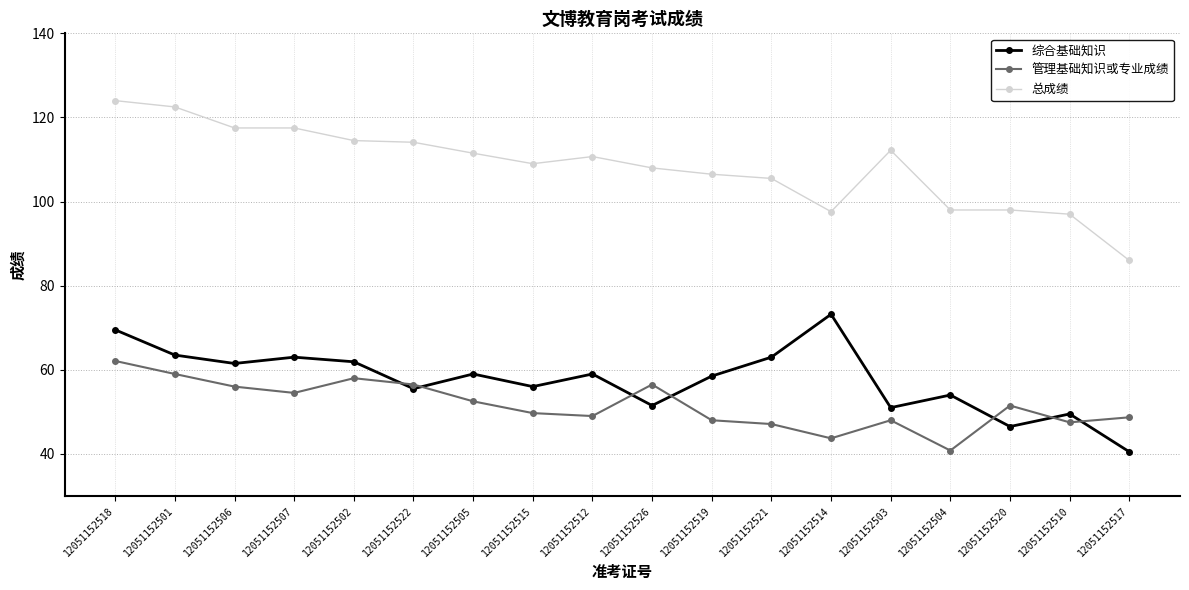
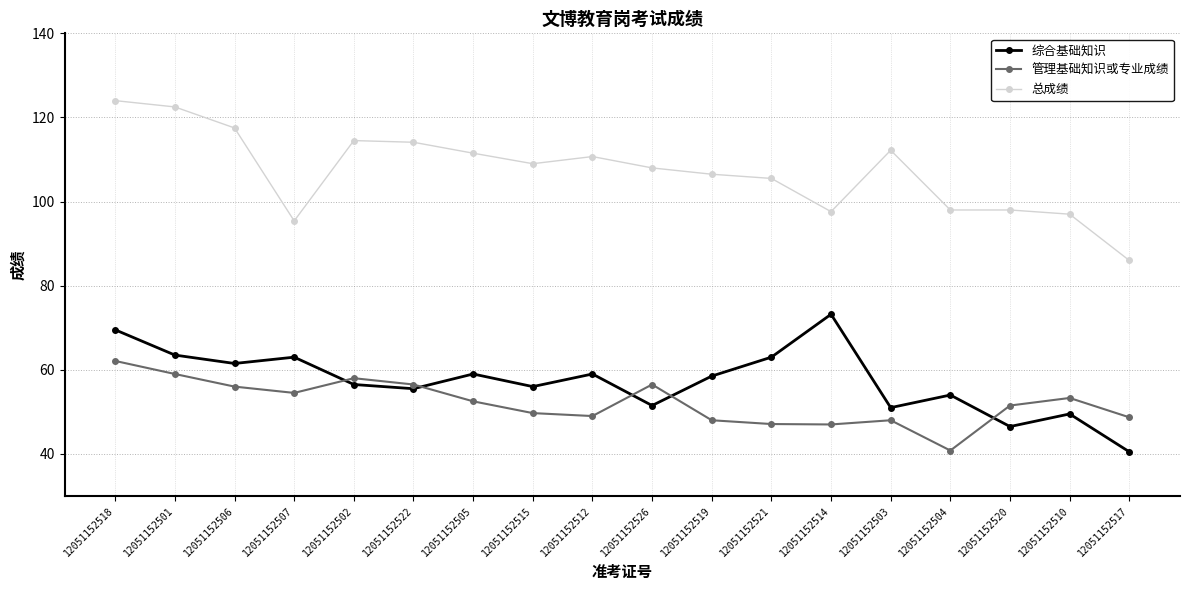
  {
    "综合基础知识": {
      "12051152518": 70,
      "12051152501": 64,
      "12051152506": 62,
      "12051152507": 63,
-     "12051152502": 62,
+     "12051152502": 57,
      "12051152522": 56,
      "12051152505": 59,
      "12051152515": 56,
      "12051152512": 59,
      "12051152526": 52,
      "12051152519": 59,
      "12051152521": 63,
      "12051152514": 73,
      "12051152503": 51,
      "12051152504": 54,
      "12051152520": 47,
      "12051152510": 50,
      "12051152517": 41
    },
    "管理基础知识或专业成绩": {
      "12051152518": 62,
      "12051152501": 59,
      "12051152506": 56,
      "12051152507": 55,
      "12051152502": 58,
      "12051152522": 57,
      "12051152505": 53,
      "12051152515": 50,
      "12051152512": 49,
      "12051152526": 57,
      "12051152519": 48,
      "12051152521": 47,
-     "12051152514": 44,
+     "12051152514": 47,
      "12051152503": 48,
      "12051152504": 41,
      "12051152520": 52,
-     "12051152510": 48,
+     "12051152510": 53,
      "12051152517": 49
    },
    "总成绩": {
      "12051152518": 124,
      "12051152501": 123,
      "12051152506": 118,
-     "12051152507": 118,
+     "12051152507": 95,
      "12051152502": 115,
      "12051152522": 114,
      "12051152505": 112,
      "12051152515": 109,
      "12051152512": 111,
      "12051152526": 108,
      "12051152519": 107,
      "12051152521": 106,
      "12051152514": 98,
      "12051152503": 112,
      "12051152504": 98,
      "12051152520": 98,
      "12051152510": 97,
      "12051152517": 86
    }
  }
